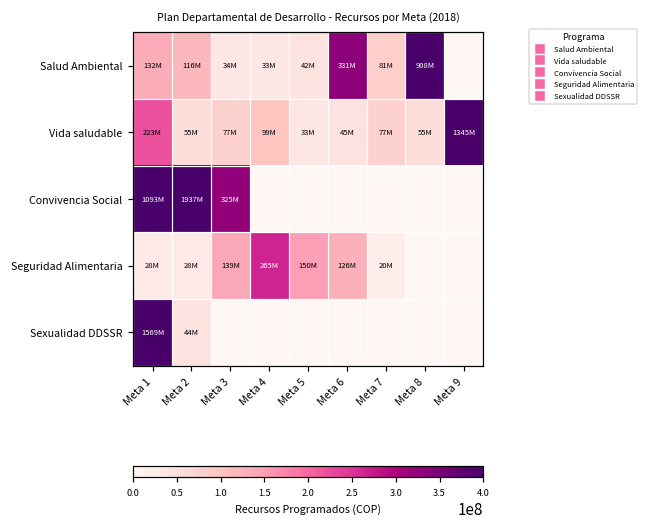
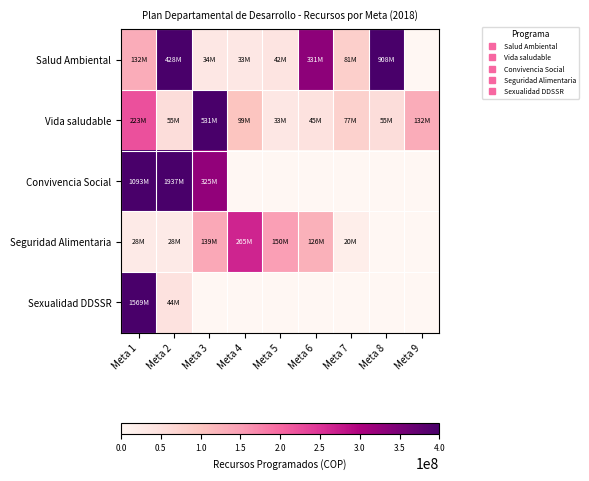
  {
    "Salud Ambiental": {
      "Meta 1": "132M",
-     "Meta 2": "116M",
+     "Meta 2": "428M",
      "Meta 3": "34M",
      "Meta 4": "33M",
      "Meta 5": "42M",
      "Meta 6": "331M",
      "Meta 7": "81M",
      "Meta 8": "908M"
    },
    "Vida saludable": {
      "Meta 1": "223M",
      "Meta 2": "55M",
-     "Meta 3": "77M",
+     "Meta 3": "531M",
      "Meta 4": "99M",
      "Meta 5": "33M",
      "Meta 6": "45M",
      "Meta 7": "77M",
      "Meta 8": "55M",
-     "Meta 9": "1345M"
+     "Meta 9": "132M"
    },
    "Convivencia Social": {
      "Meta 1": "1093M",
      "Meta 2": "1937M",
      "Meta 3": "325M"
    },
    "Seguridad Alimentaria": {
      "Meta 1": "28M",
      "Meta 2": "28M",
      "Meta 3": "139M",
      "Meta 4": "265M",
      "Meta 5": "150M",
      "Meta 6": "126M",
      "Meta 7": "20M"
    },
    "Sexualidad DDSSR": {
      "Meta 1": "1569M",
      "Meta 2": "44M"
    }
  }
